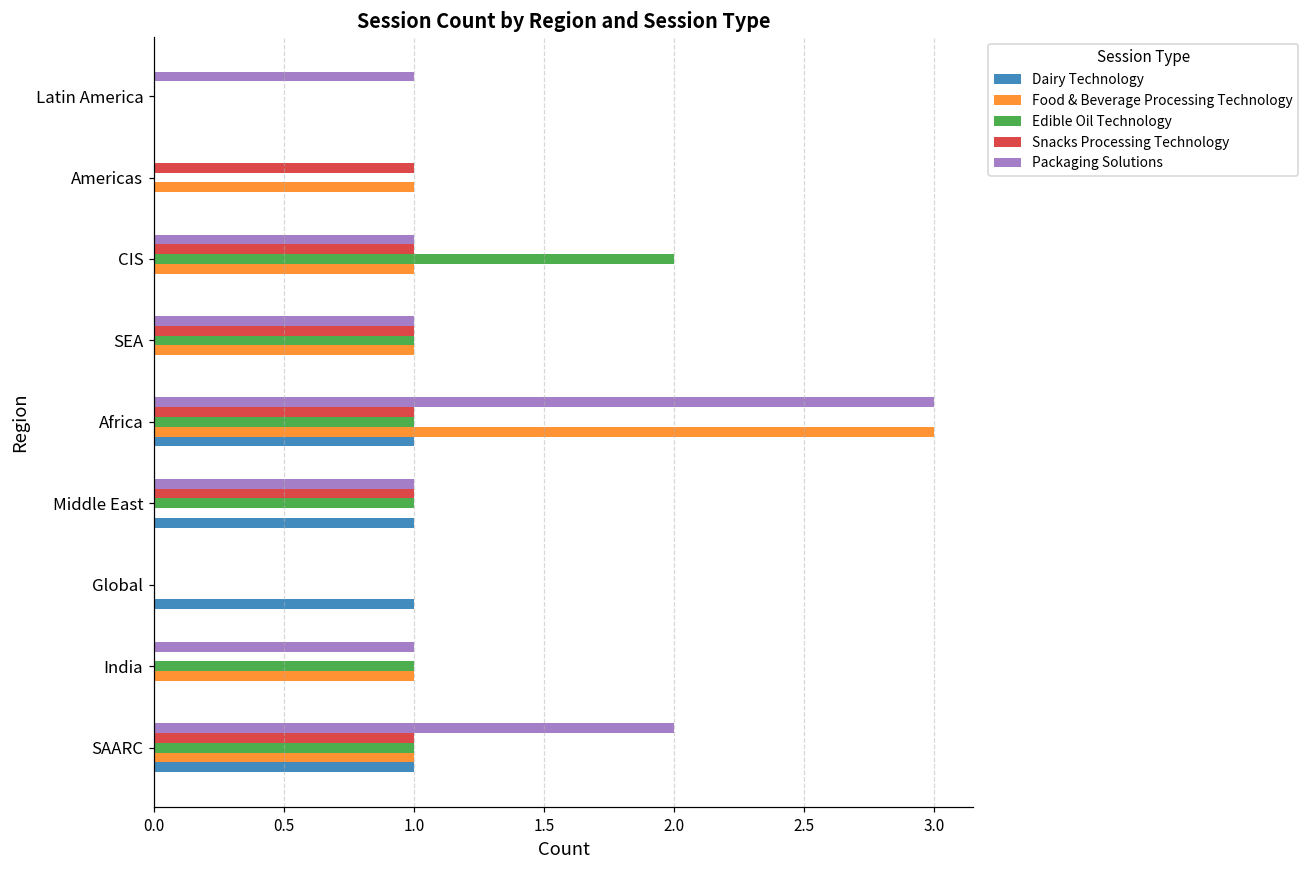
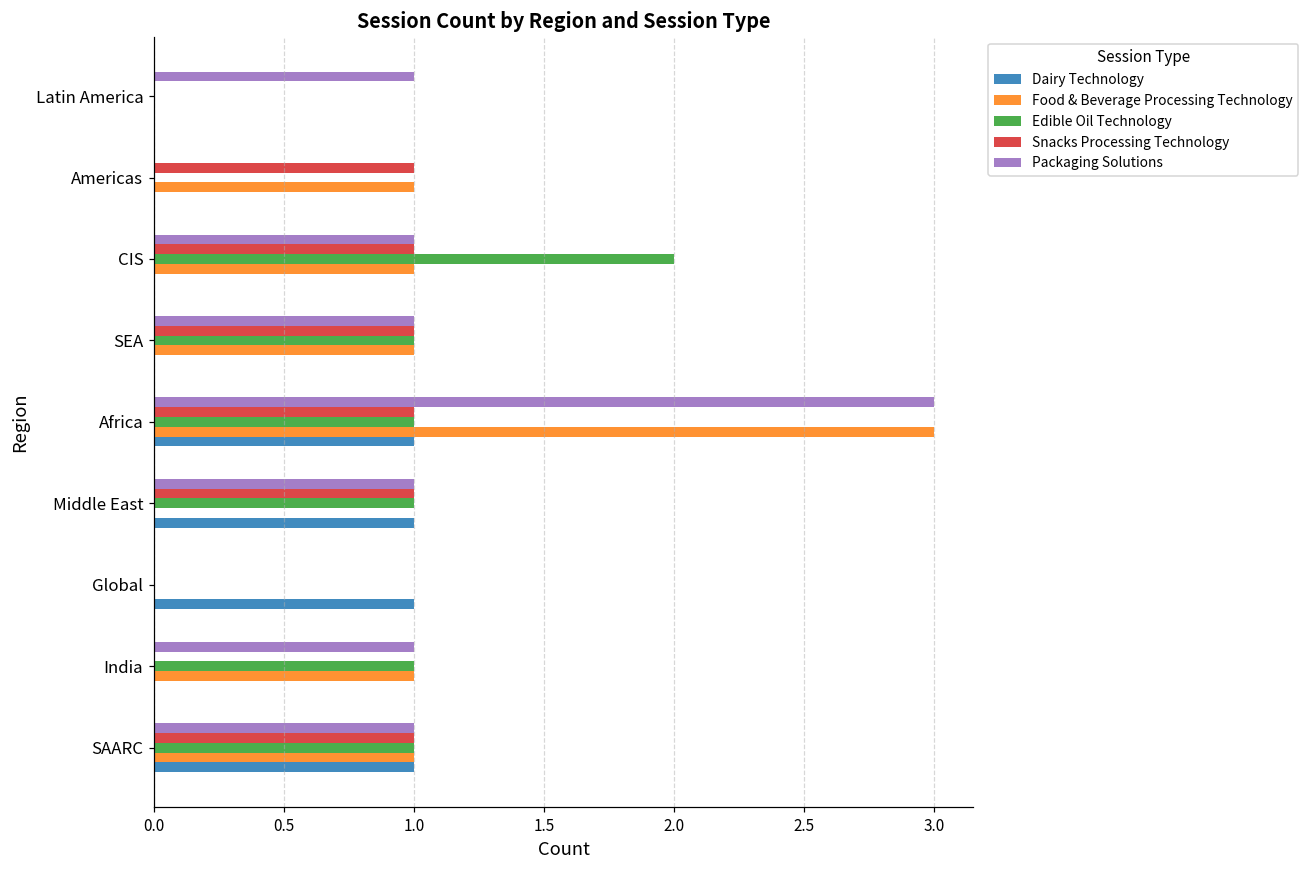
  {
    "Dairy Technology": {
      "Latin America": 0,
      "Americas": 0,
      "CIS": 0,
      "SEA": 0,
      "Africa": 1,
      "Middle East": 1,
      "Global": 1,
      "India": 0,
      "SAARC": 1
    },
    "Food & Beverage Processing Technology": {
      "Latin America": 0,
      "Americas": 1,
      "CIS": 1,
      "SEA": 1,
      "Africa": 3,
      "Middle East": 0,
      "Global": 0,
      "India": 1,
      "SAARC": 1
    },
    "Edible Oil Technology": {
      "Latin America": 0,
      "Americas": 0,
      "CIS": 2,
      "SEA": 1,
      "Africa": 1,
      "Middle East": 1,
      "Global": 0,
      "India": 1,
      "SAARC": 1
    },
    "Snacks Processing Technology": {
      "Latin America": 0,
      "Americas": 1,
      "CIS": 1,
      "SEA": 1,
      "Africa": 1,
      "Middle East": 1,
      "Global": 0,
      "India": 0,
      "SAARC": 1
    },
    "Packaging Solutions": {
      "Latin America": 1,
      "Americas": 0,
      "CIS": 1,
      "SEA": 1,
      "Africa": 3,
      "Middle East": 1,
      "Global": 0,
      "India": 1,
-     "SAARC": 2
+     "SAARC": 1
    }
  }
